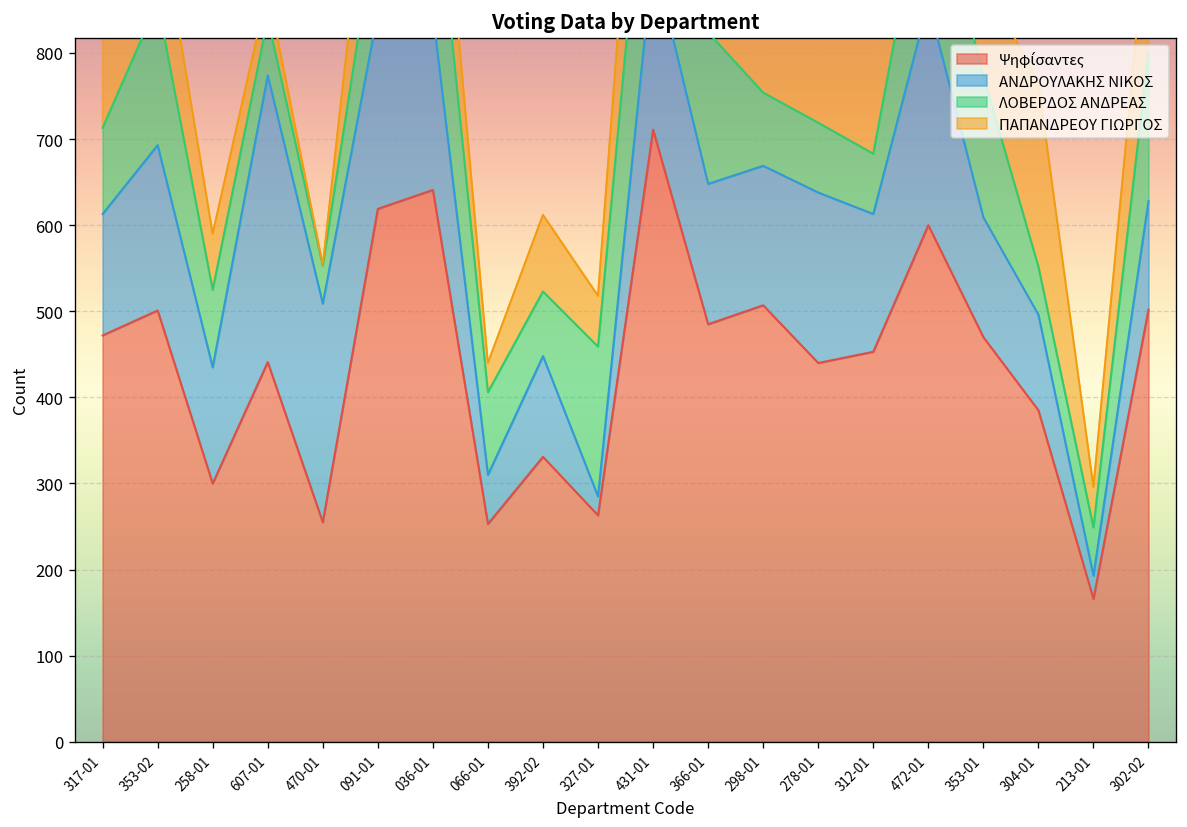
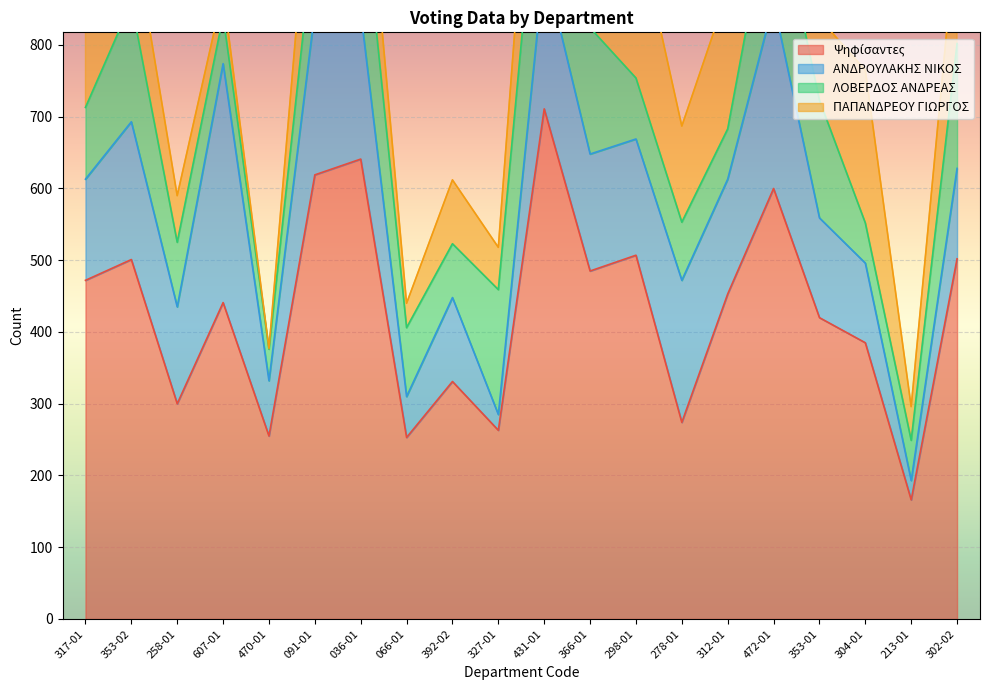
  {
    "Ψηφίσαντες": {
      "317-01": 470,
      "353-02": 500,
      "258-01": 300,
      "607-01": 440,
      "470-01": 260,
      "091-01": 620,
      "036-01": 640,
      "066-01": 250,
      "392-02": 330,
      "327-01": 260,
      "431-01": 710,
      "366-01": 490,
      "298-01": 510,
-     "278-01": 440,
+     "278-01": 270,
      "312-01": 450,
      "472-01": 600,
-     "353-01": 470,
+     "353-01": 420,
      "304-01": 390,
      "213-01": 170,
      "302-02": 500
    },
    "ΑΝΔΡΟΥΛΑΚΗΣ ΝΙΚΟΣ": {
      "317-01": 140,
      "353-02": 190,
      "258-01": 140,
      "607-01": 330,
-     "470-01": 250,
+     "470-01": 80,
      "066-01": 60,
      "392-02": 120,
      "327-01": 20,
      "366-01": 160,
      "298-01": 160,
      "278-01": 200,
      "312-01": 160,
      "353-01": 140,
      "304-01": 110,
      "213-01": 30,
      "302-02": 130
    },
    "ΛΟΒΕΡΔΟΣ ΑΝΔΡΕΑΣ": {
      "317-01": 100,
      "258-01": 90,
      "066-01": 100,
      "392-02": 80,
      "327-01": 170,
      "298-01": 90,
      "278-01": 80,
      "312-01": 70,
      "304-01": 60,
      "213-01": 60
    },
    "ΠΑΠΑΝΔΡΕΟΥ ΓΙΩΡΓΟΣ": {
      "258-01": 70,
      "066-01": 30,
      "392-02": 90,
      "327-01": 60,
      "213-01": 50
    }
  }
